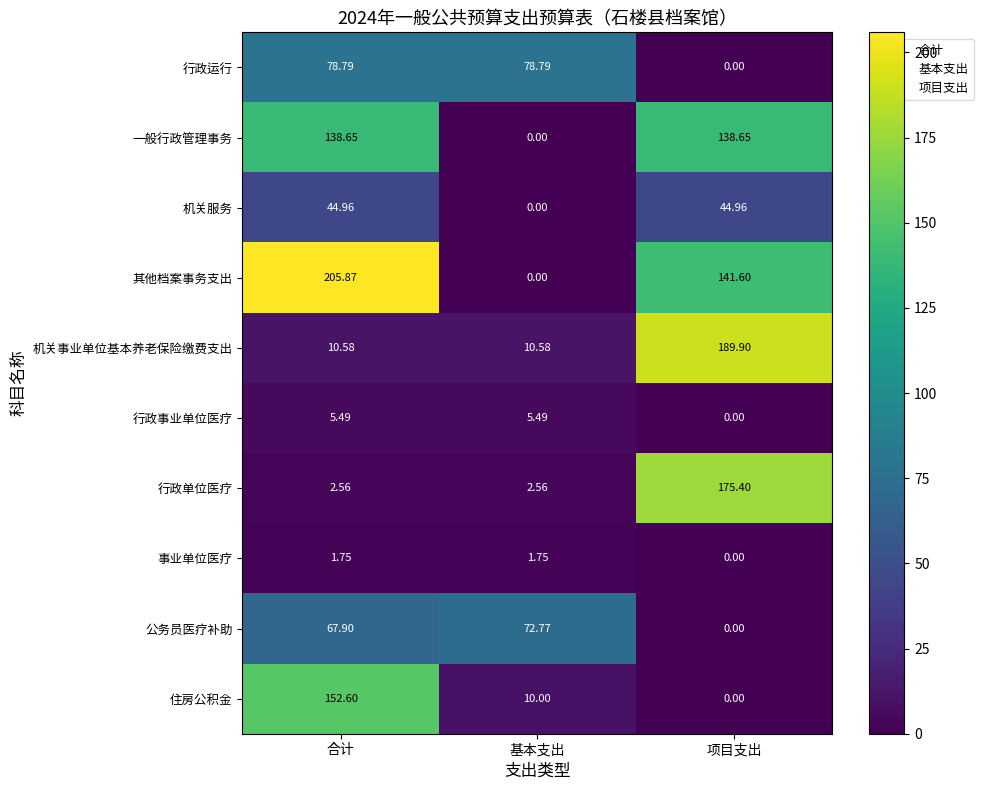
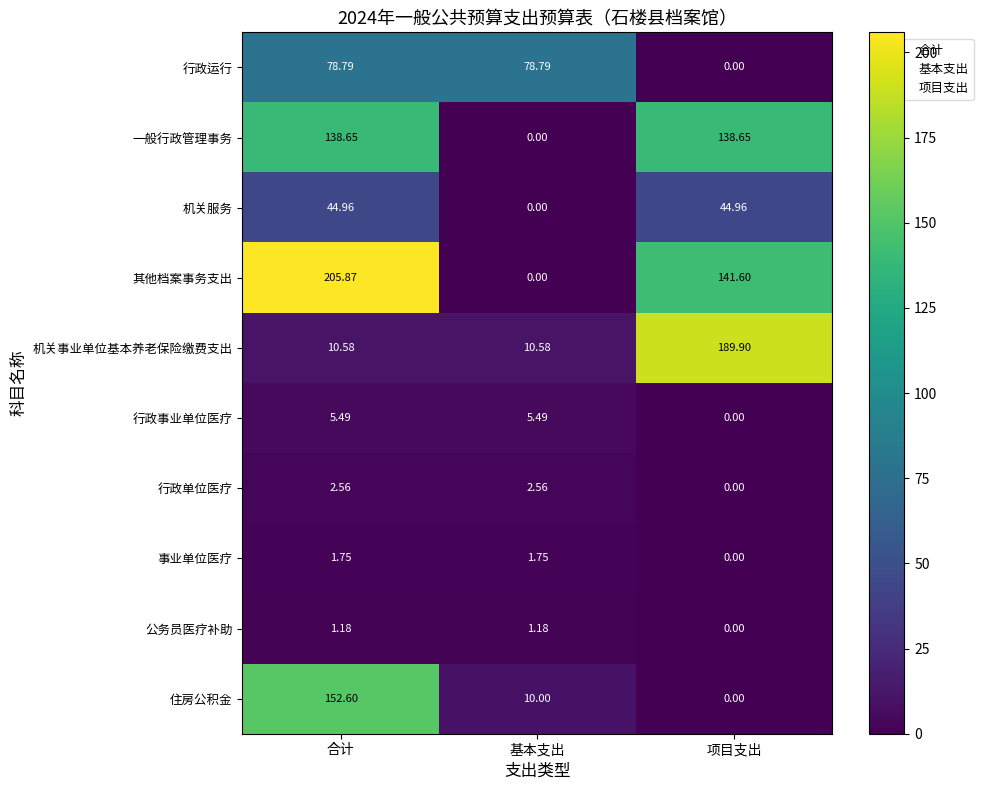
  {
    "行政运行": {
      "合计": 78.79,
      "基本支出": 78.79,
      "项目支出": 0.00
    },
    "一般行政管理事务": {
      "合计": 138.65,
      "基本支出": 0.00,
      "项目支出": 138.65
    },
    "机关服务": {
      "合计": 44.96,
      "基本支出": 0.00,
      "项目支出": 44.96
    },
    "其他档案事务支出": {
      "合计": 205.87,
      "基本支出": 0.00,
      "项目支出": 141.60
    },
    "机关事业单位基本养老保险缴费支出": {
      "合计": 10.58,
      "基本支出": 10.58,
      "项目支出": 189.90
    },
    "行政事业单位医疗": {
      "合计": 5.49,
      "基本支出": 5.49,
      "项目支出": 0.00
    },
    "行政单位医疗": {
      "合计": 2.56,
      "基本支出": 2.56,
-     "项目支出": 175.40
+     "项目支出": 0.00
    },
    "事业单位医疗": {
      "合计": 1.75,
      "基本支出": 1.75,
      "项目支出": 0.00
    },
    "公务员医疗补助": {
-     "合计": 67.90,
-     "基本支出": 72.77,
+     "合计": 1.18,
+     "基本支出": 1.18,
      "项目支出": 0.00
    },
    "住房公积金": {
      "合计": 152.60,
      "基本支出": 10.00,
      "项目支出": 0.00
    }
  }
